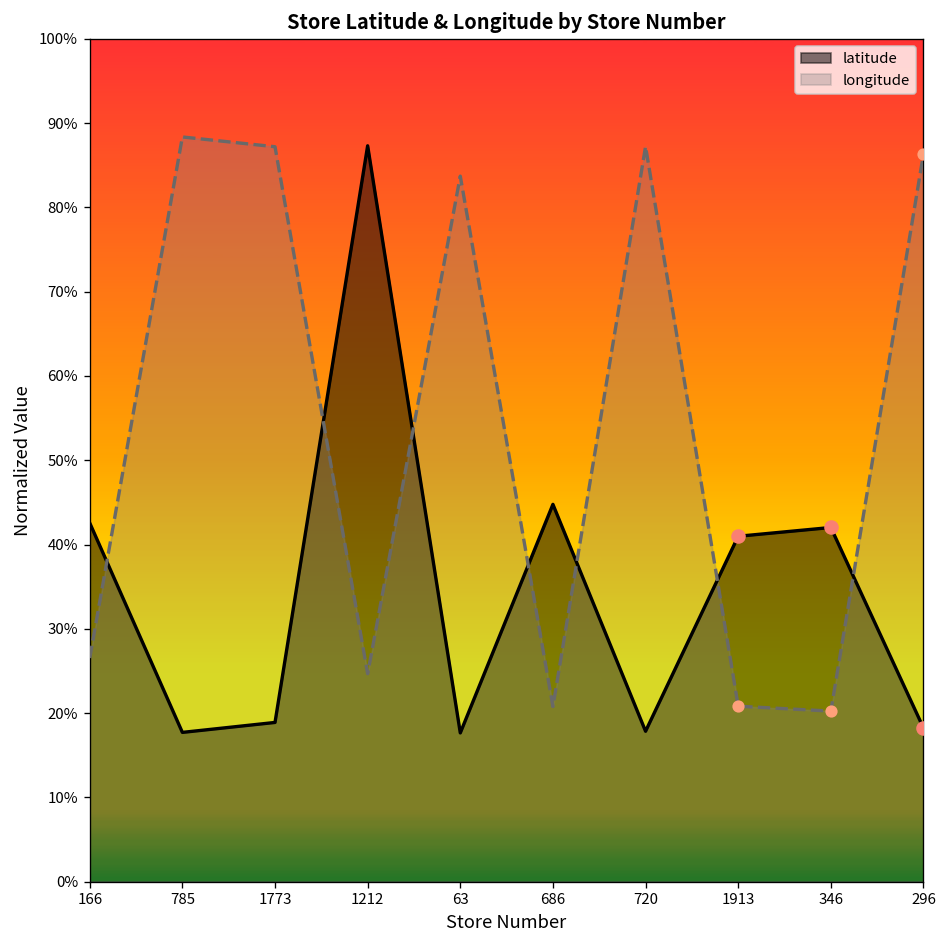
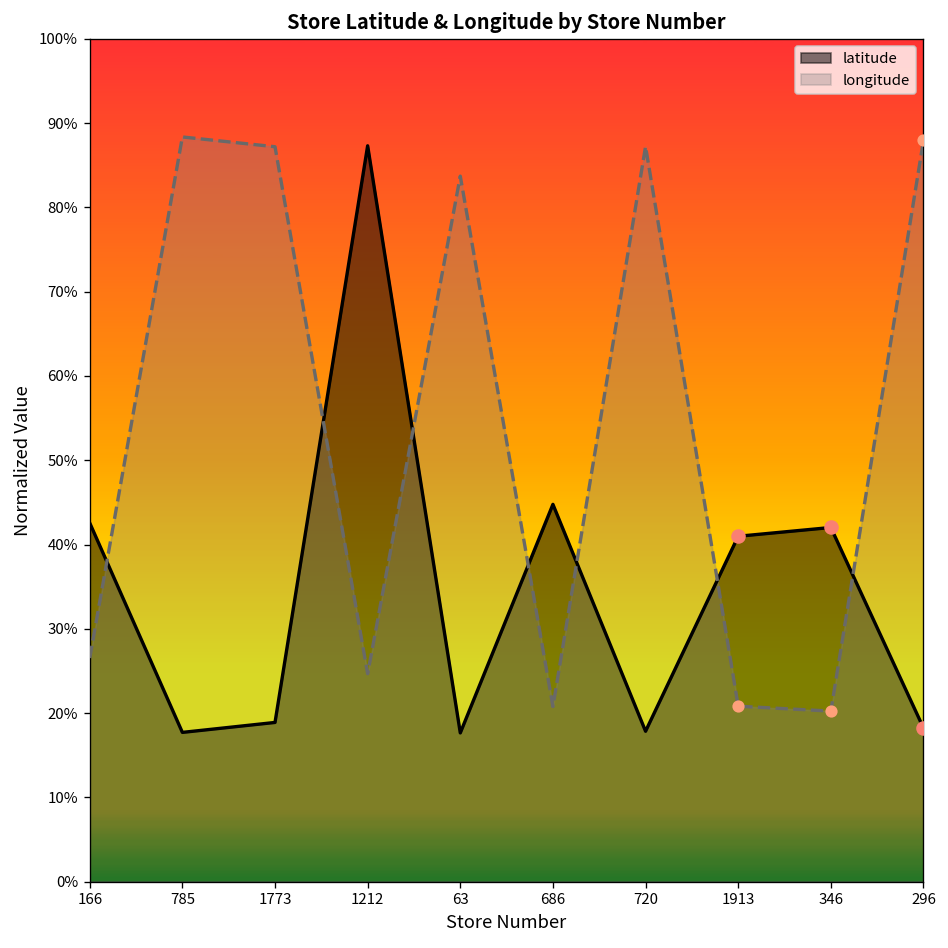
  {
    "latitude": {
      "166": "43%",
      "785": "18%",
      "1773": "19%",
      "1212": "87%",
      "63": "18%",
      "686": "45%",
      "720": "18%"
    },
    "longitude": {
      "166": "27%",
      "785": "88%",
      "1773": "87%",
      "1212": "25%",
      "63": "84%",
      "686": "21%",
      "720": "87%",
-     "296": "86%"
+     "296": "88%"
    }
  }
